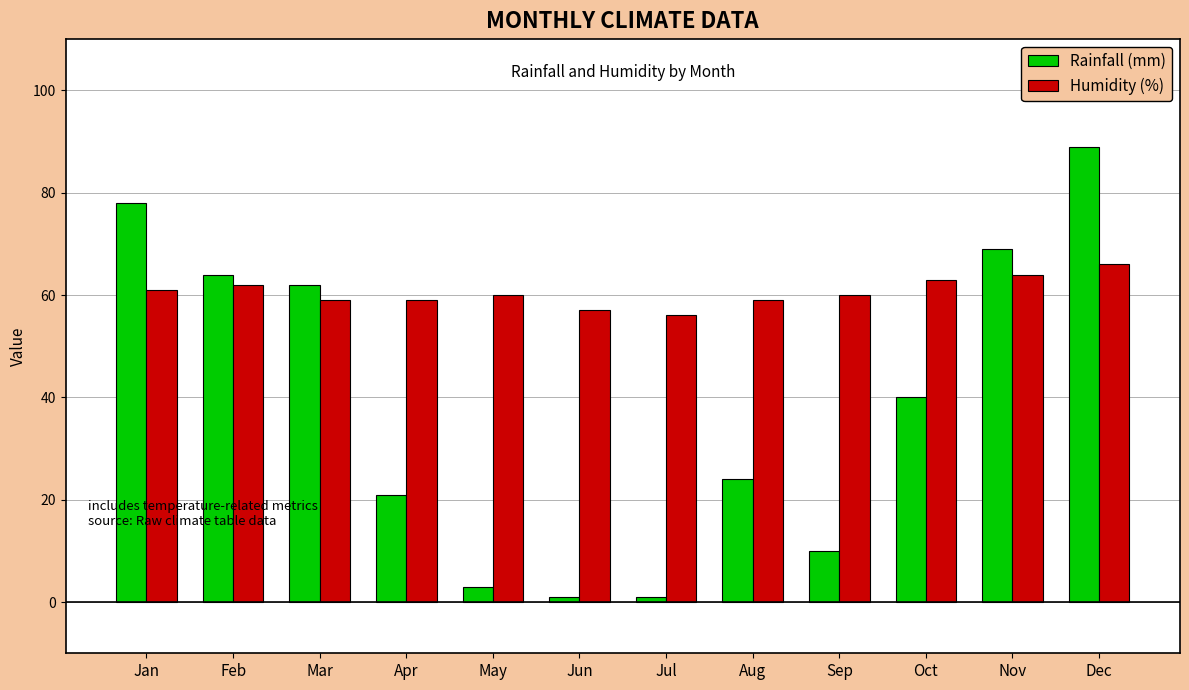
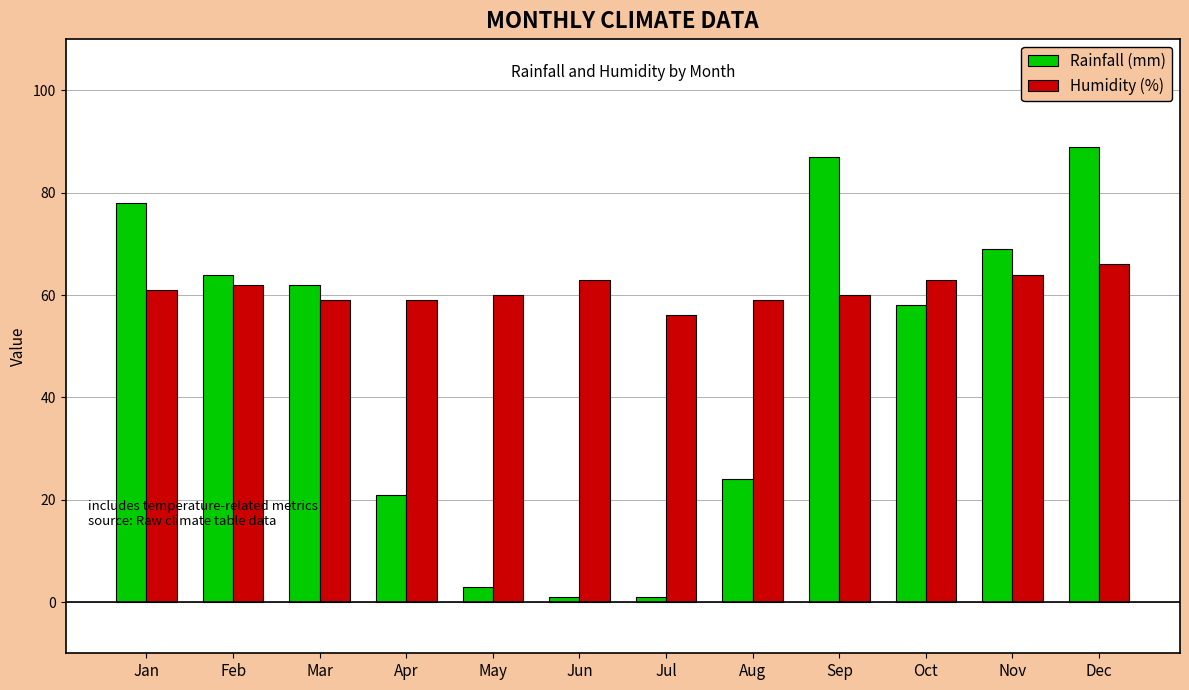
  {
    "Rainfall (mm)": {
      "Jan": 78,
      "Feb": 64,
      "Mar": 62,
      "Apr": 21,
      "May": 3,
      "Jun": 1,
      "Jul": 1,
      "Aug": 24,
-     "Sep": 10,
-     "Oct": 40,
+     "Sep": 87,
+     "Oct": 58,
      "Nov": 69,
      "Dec": 89
    },
    "Humidity (%)": {
      "Jan": 61,
      "Feb": 62,
      "Mar": 59,
      "Apr": 59,
      "May": 60,
-     "Jun": 57,
+     "Jun": 63,
      "Jul": 56,
      "Aug": 59,
      "Sep": 60,
      "Oct": 63,
      "Nov": 64,
      "Dec": 66
    }
  }
